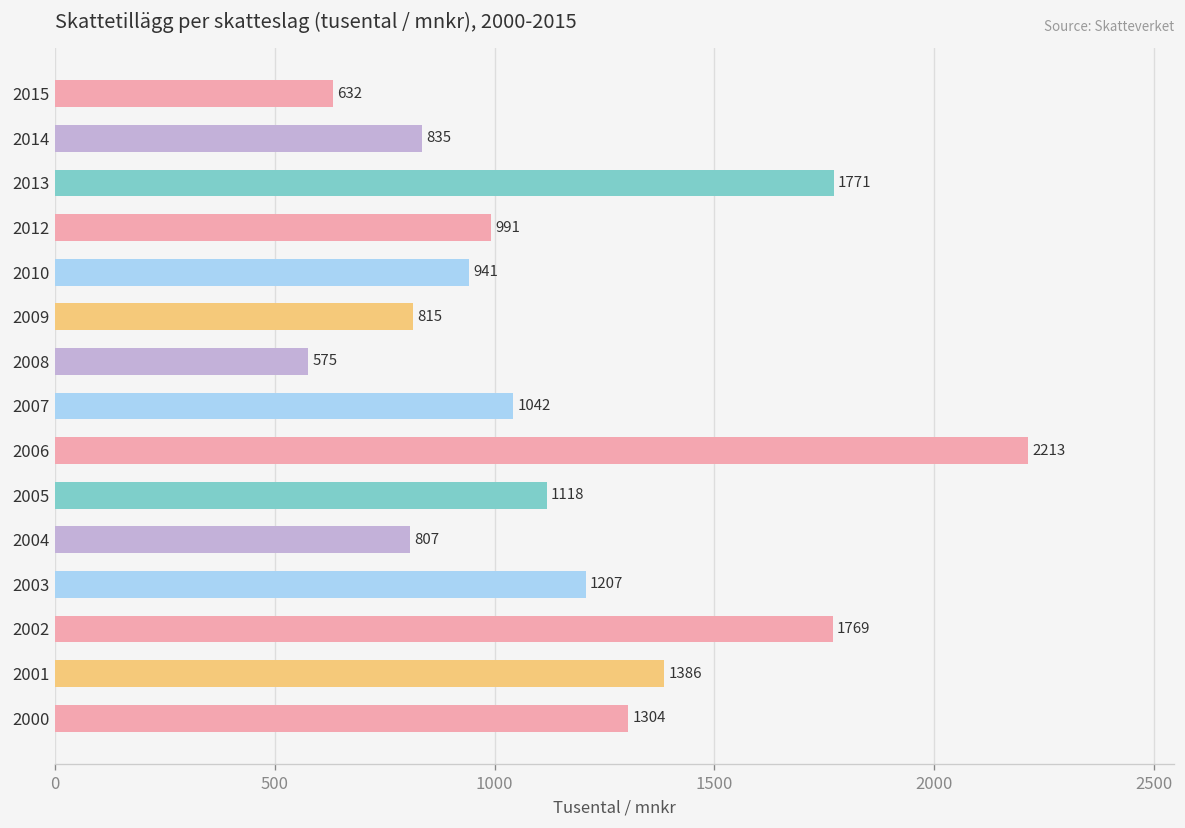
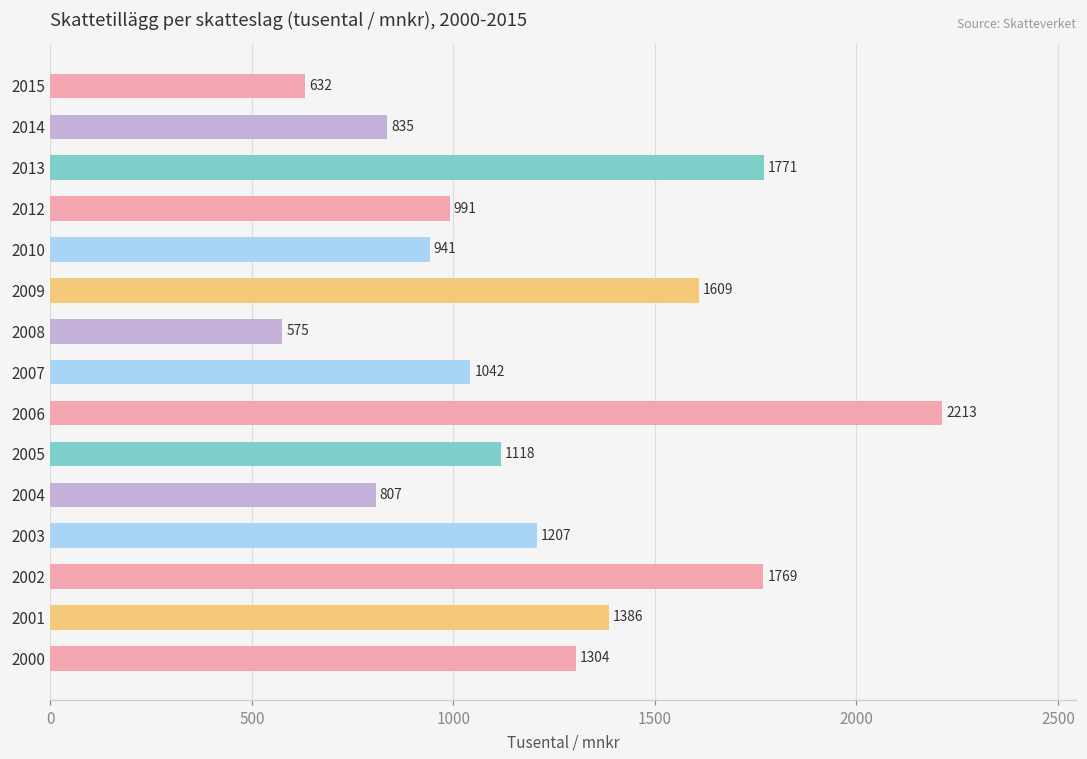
  {
    "2015": 632,
    "2014": 835,
    "2013": 1771,
    "2012": 991,
    "2010": 941,
-   "2009": 815,
+   "2009": 1609,
    "2008": 575,
    "2007": 1042,
    "2006": 2213,
    "2005": 1118,
    "2004": 807,
    "2003": 1207,
    "2002": 1769,
    "2001": 1386,
    "2000": 1304
  }
